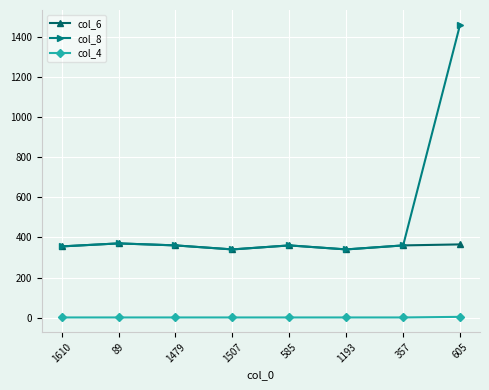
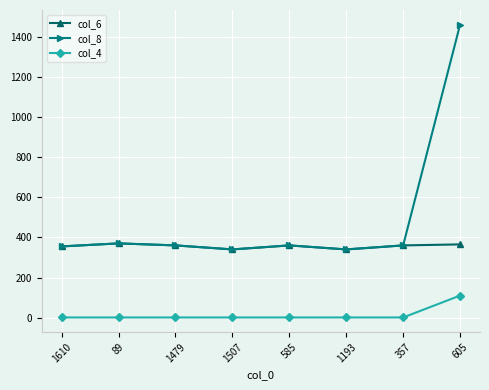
  {
    "col_4": {
      "1610": 0,
      "89": 0,
      "1479": 0,
      "1507": 0,
      "585": 0,
      "1193": 0,
      "357": 0,
-     "605": 0
+     "605": 110
    }
  }
